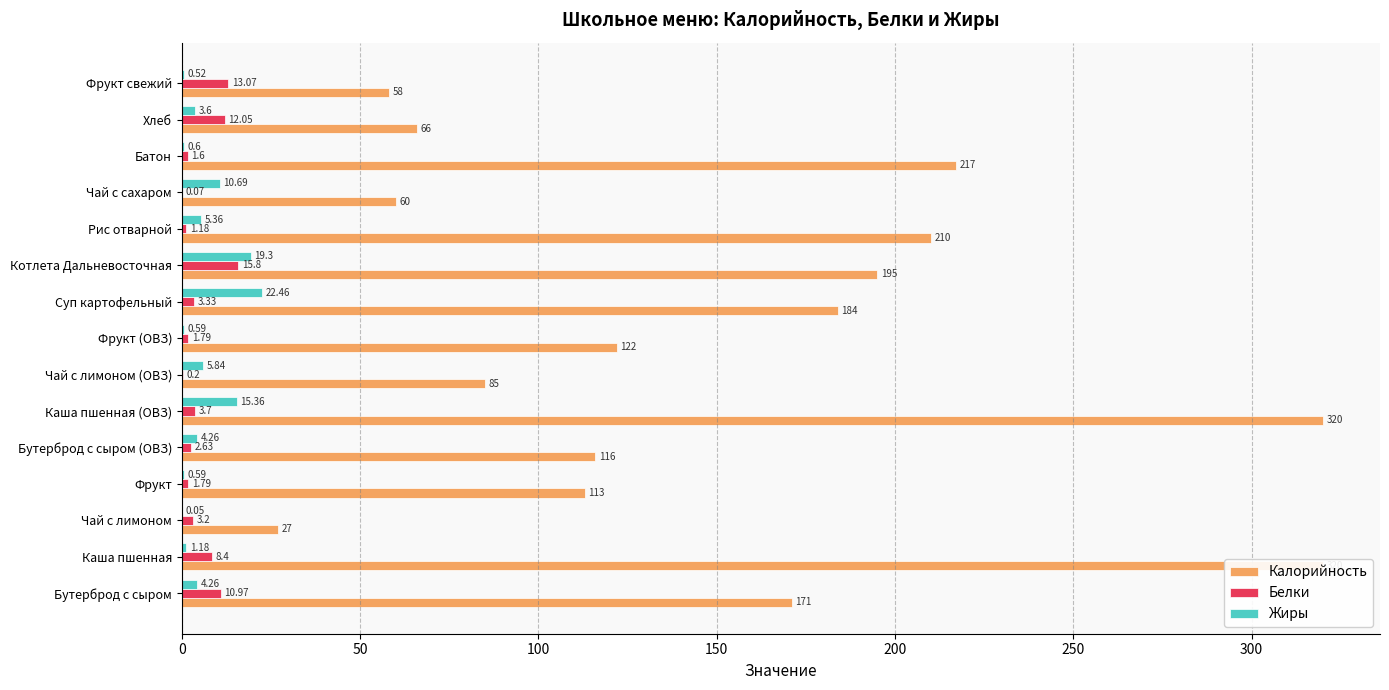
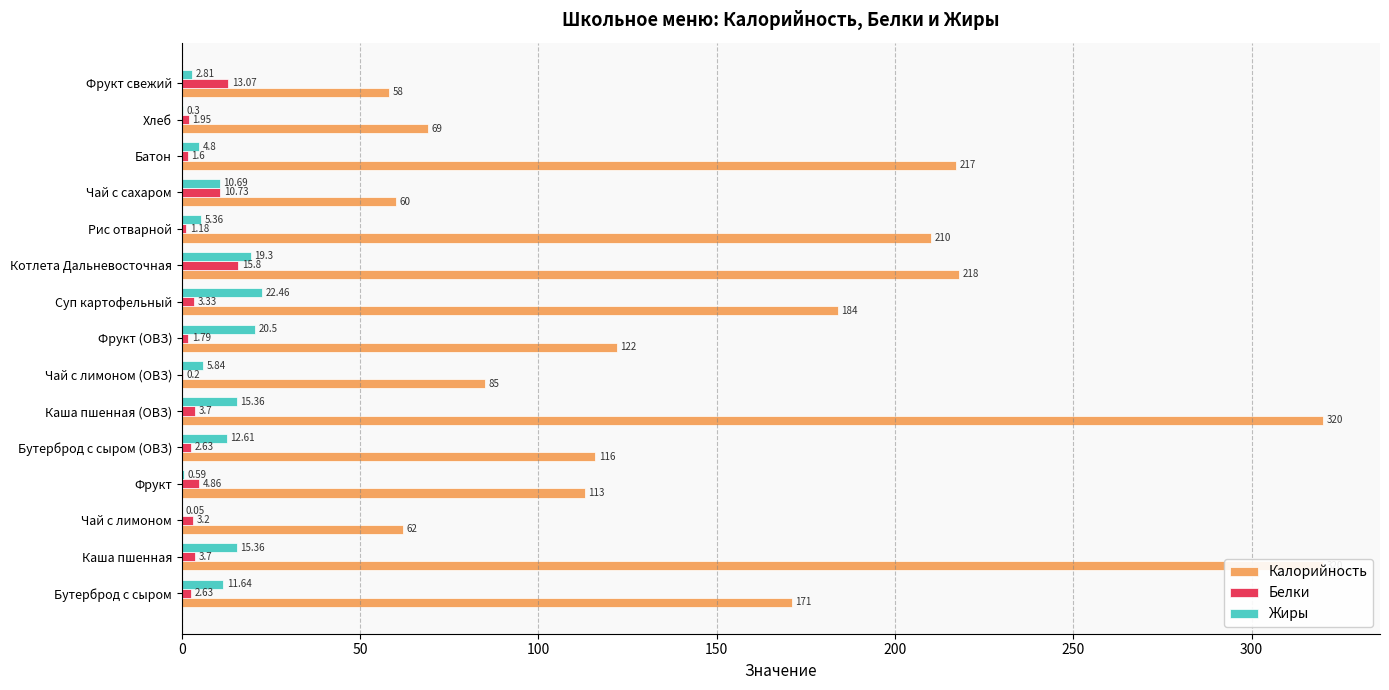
  {
    "Калорийность": {
      "Фрукт свежий": 58,
-     "Хлеб": 66,
+     "Хлеб": 69,
      "Батон": 217,
      "Чай с сахаром": 60,
      "Рис отварной": 210,
-     "Котлета Дальневосточная": 195,
+     "Котлета Дальневосточная": 218,
      "Суп картофельный": 184,
      "Фрукт (ОВЗ)": 122,
      "Чай с лимоном (ОВЗ)": 85,
      "Каша пшенная (ОВЗ)": 320,
      "Бутерброд с сыром (ОВЗ)": 116,
      "Фрукт": 113,
-     "Чай с лимоном": 27,
+     "Чай с лимоном": 62,
      "Бутерброд с сыром": 171
    },
    "Белки": {
      "Фрукт свежий": 13.07,
-     "Хлеб": 12.05,
+     "Хлеб": 1.95,
      "Батон": 1.6,
-     "Чай с сахаром": 0.07,
+     "Чай с сахаром": 10.73,
      "Рис отварной": 1.18,
      "Котлета Дальневосточная": 15.8,
      "Суп картофельный": 3.33,
      "Фрукт (ОВЗ)": 1.79,
      "Чай с лимоном (ОВЗ)": 0.2,
      "Каша пшенная (ОВЗ)": 3.7,
      "Бутерброд с сыром (ОВЗ)": 2.63,
-     "Фрукт": 1.79,
+     "Фрукт": 4.86,
      "Чай с лимоном": 3.2,
-     "Каша пшенная": 8.4,
-     "Бутерброд с сыром": 10.97
+     "Каша пшенная": 3.7,
+     "Бутерброд с сыром": 2.63
    },
    "Жиры": {
-     "Фрукт свежий": 0.52,
-     "Хлеб": 3.6,
-     "Батон": 0.6,
+     "Фрукт свежий": 2.81,
+     "Хлеб": 0.3,
+     "Батон": 4.8,
      "Чай с сахаром": 10.69,
      "Рис отварной": 5.36,
      "Котлета Дальневосточная": 19.3,
      "Суп картофельный": 22.46,
-     "Фрукт (ОВЗ)": 0.59,
+     "Фрукт (ОВЗ)": 20.5,
      "Чай с лимоном (ОВЗ)": 5.84,
      "Каша пшенная (ОВЗ)": 15.36,
-     "Бутерброд с сыром (ОВЗ)": 4.26,
+     "Бутерброд с сыром (ОВЗ)": 12.61,
      "Фрукт": 0.59,
      "Чай с лимоном": 0.05,
-     "Каша пшенная": 1.18,
-     "Бутерброд с сыром": 4.26
+     "Каша пшенная": 15.36,
+     "Бутерброд с сыром": 11.64
    }
  }
